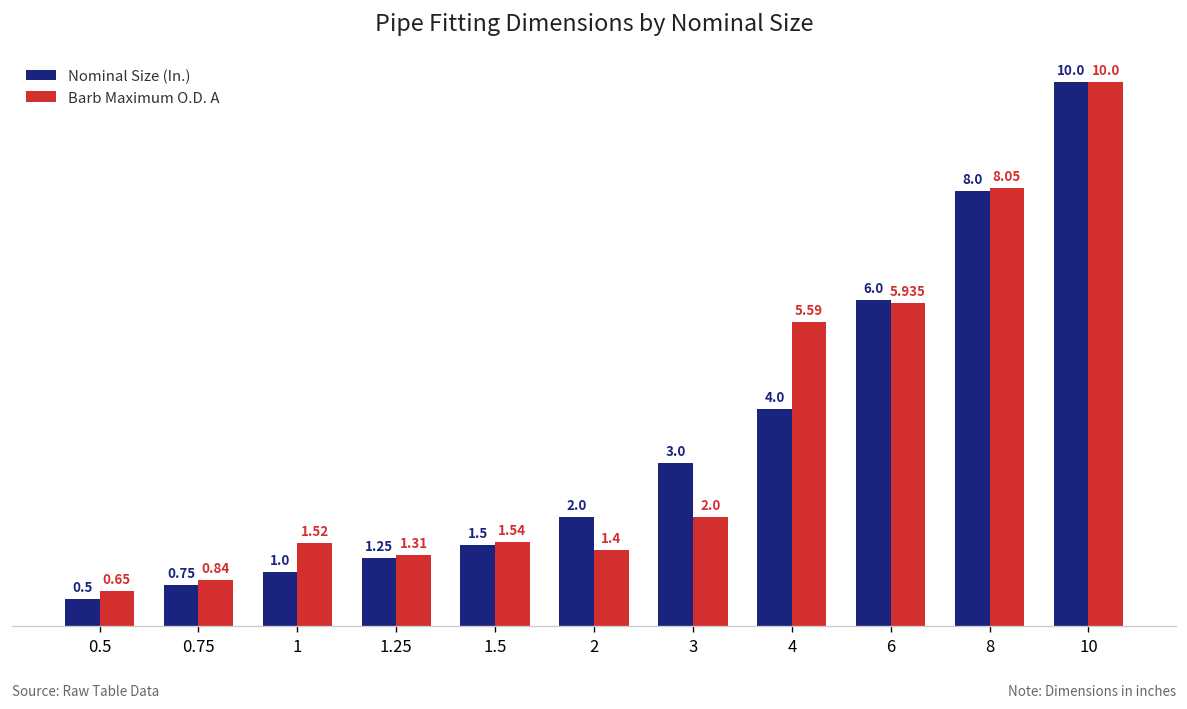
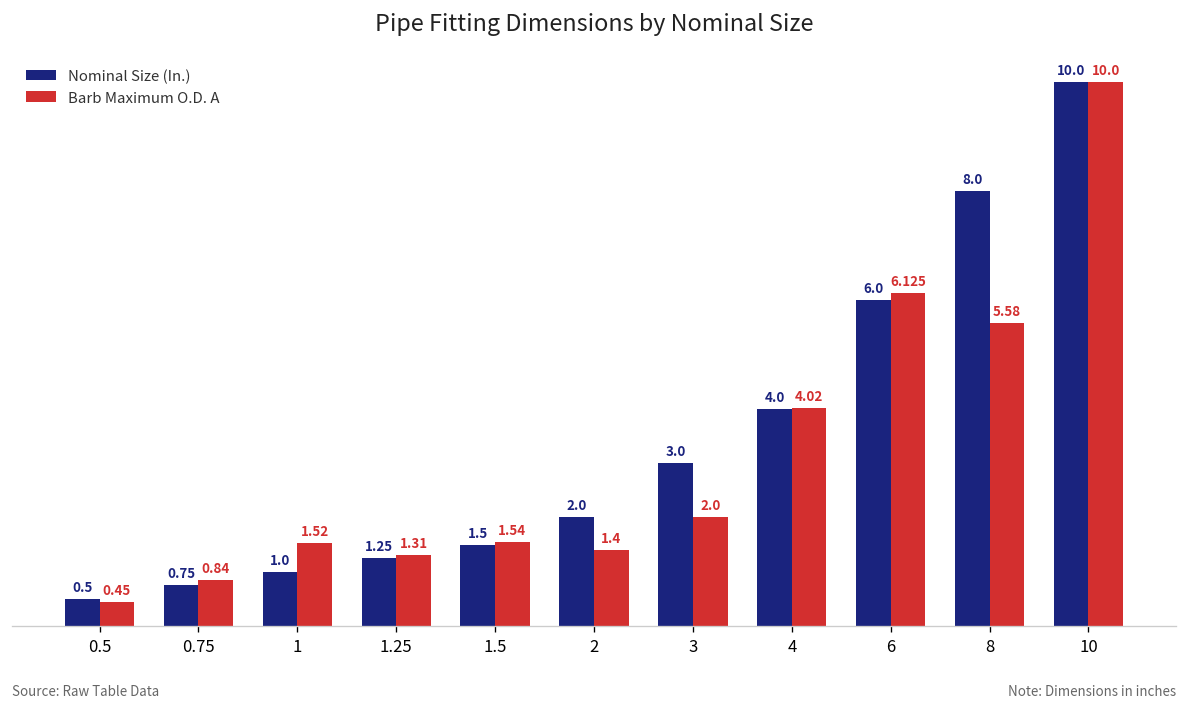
  {
    "Nominal Size (In.)": {
      "0.5": 0.5,
      "0.75": 0.75,
      "1": 1.0,
      "1.25": 1.25,
      "1.5": 1.5,
      "2": 2.0,
      "3": 3.0,
      "4": 4.0,
      "6": 6.0,
      "8": 8.0,
      "10": 10.0
    },
    "Barb Maximum O.D. A": {
-     "0.5": 0.65,
+     "0.5": 0.45,
      "0.75": 0.84,
      "1": 1.52,
      "1.25": 1.31,
      "1.5": 1.54,
      "2": 1.4,
      "3": 2.0,
-     "4": 5.59,
-     "6": 5.935,
-     "8": 8.05,
+     "4": 4.02,
+     "6": 6.125,
+     "8": 5.58,
      "10": 10.0
    }
  }
